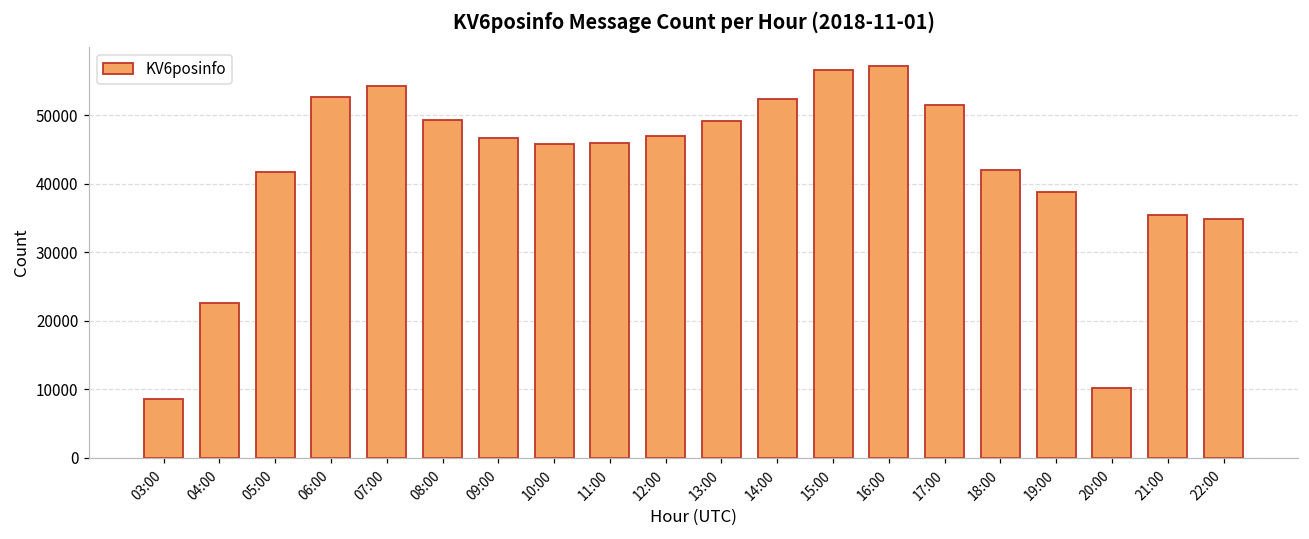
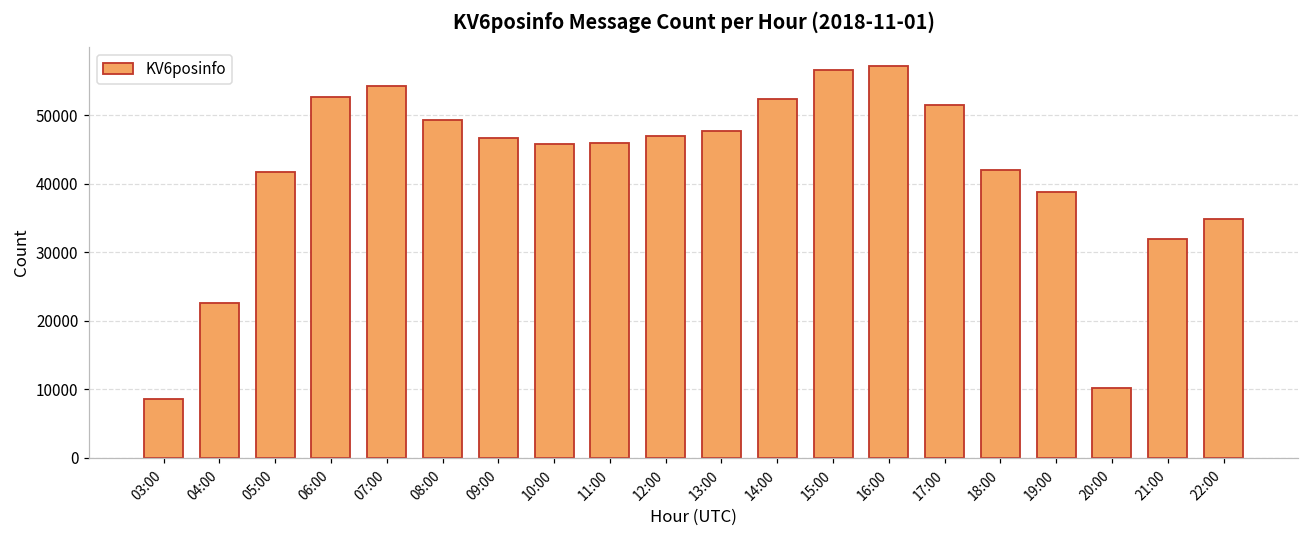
  {
    "03:00": 9000,
    "04:00": 23000,
    "05:00": 42000,
    "06:00": 53000,
    "07:00": 54000,
    "08:00": 49000,
    "09:00": 47000,
    "10:00": 46000,
    "11:00": 46000,
    "12:00": 47000,
-   "13:00": 49000,
+   "13:00": 48000,
    "14:00": 52000,
    "15:00": 57000,
    "16:00": 57000,
    "17:00": 51000,
    "18:00": 42000,
    "19:00": 39000,
    "20:00": 10000,
-   "21:00": 35000,
+   "21:00": 32000,
    "22:00": 35000
  }
